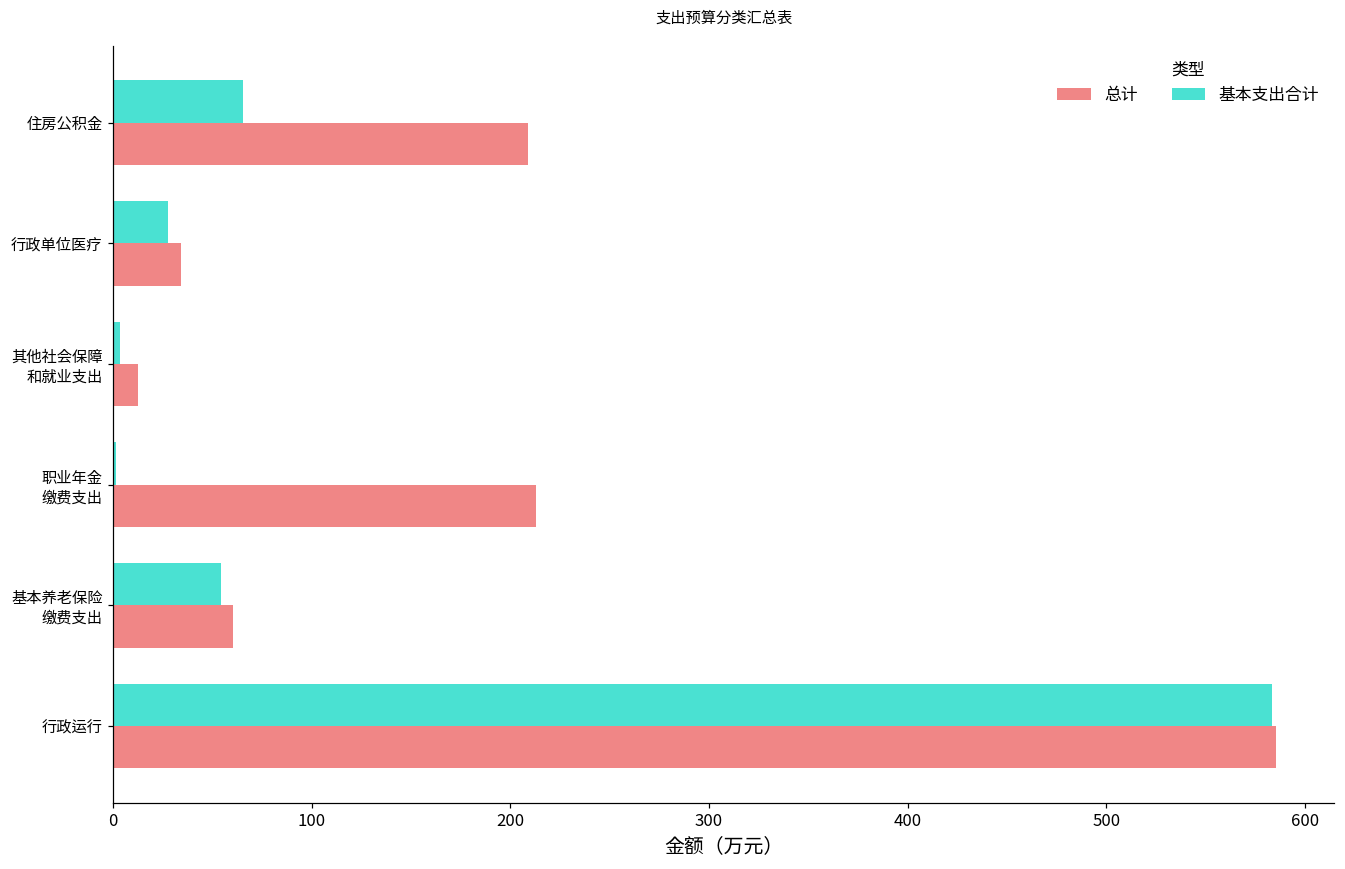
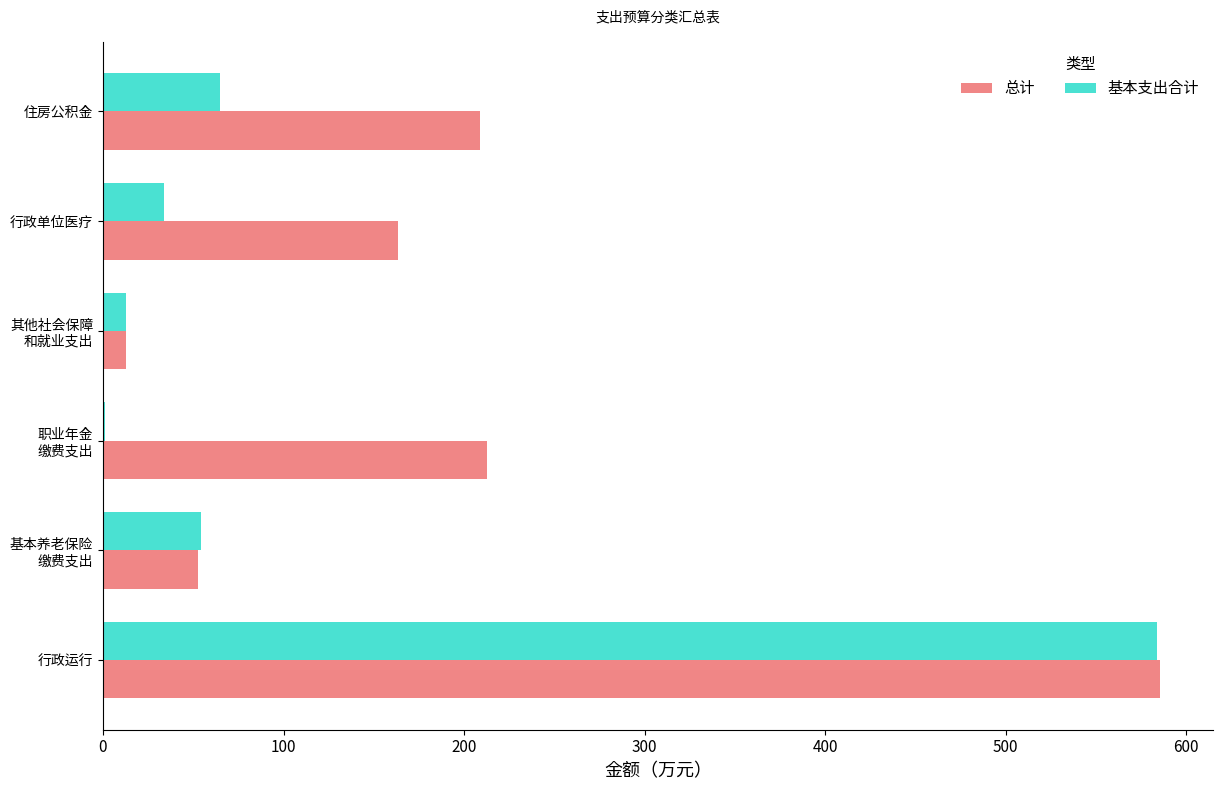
  {
    "总计": {
      "住房公积金": 209,
-     "行政单位医疗": 34,
+     "行政单位医疗": 163,
      "其他社会保障 和就业支出": 13,
      "职业年金 缴费支出": 213,
-     "基本养老保险 缴费支出": 61,
+     "基本养老保险 缴费支出": 53,
      "行政运行": 586
    },
    "基本支出合计": {
      "住房公积金": 65,
-     "行政单位医疗": 27,
-     "其他社会保障 和就业支出": 3,
+     "行政单位医疗": 34,
+     "其他社会保障 和就业支出": 13,
      "基本养老保险 缴费支出": 54,
      "行政运行": 584
    }
  }
